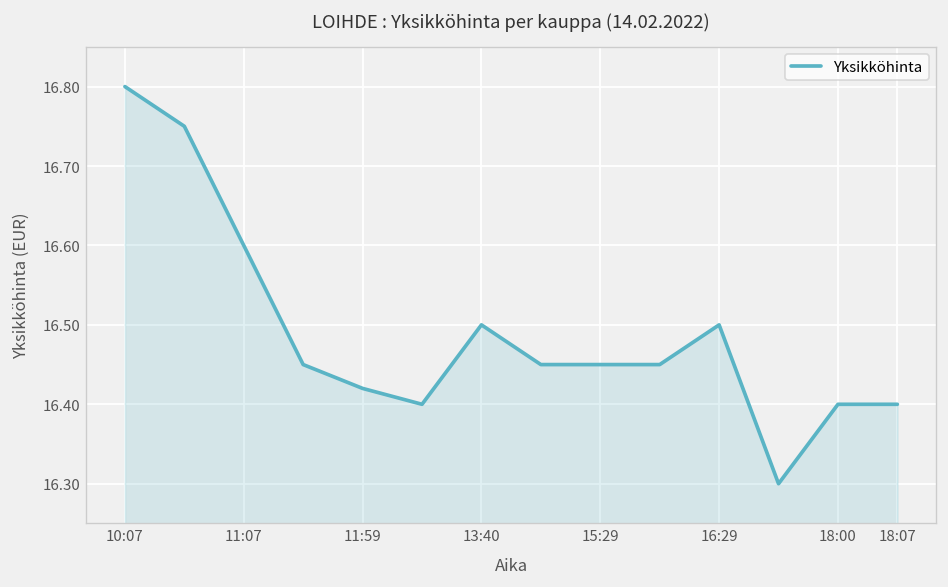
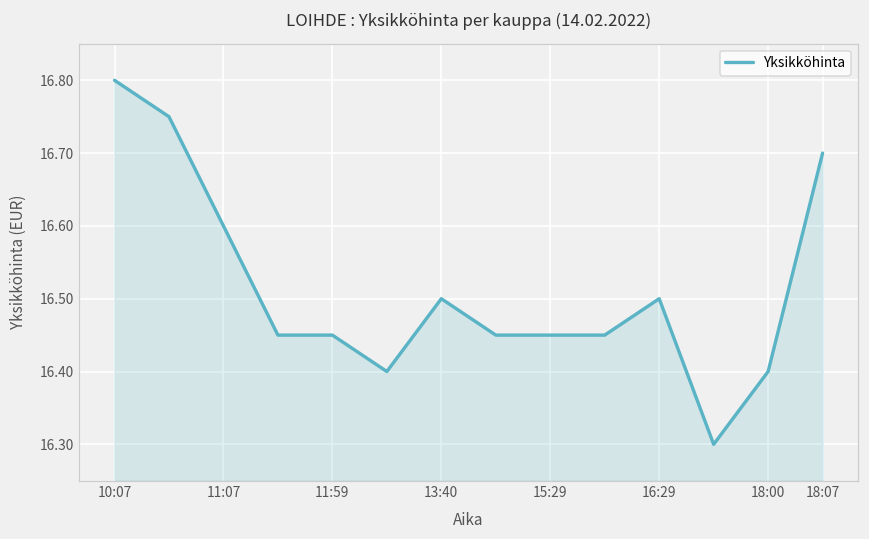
  {
    "10:07": 16.80,
    "11:07": 16.60,
-   "11:59": 16.42,
+   "11:59": 16.45,
    "13:40": 16.50,
    "15:29": 16.45,
    "16:29": 16.50,
    "18:00": 16.40,
-   "18:07": 16.4
+   "18:07": 16.7
  }
